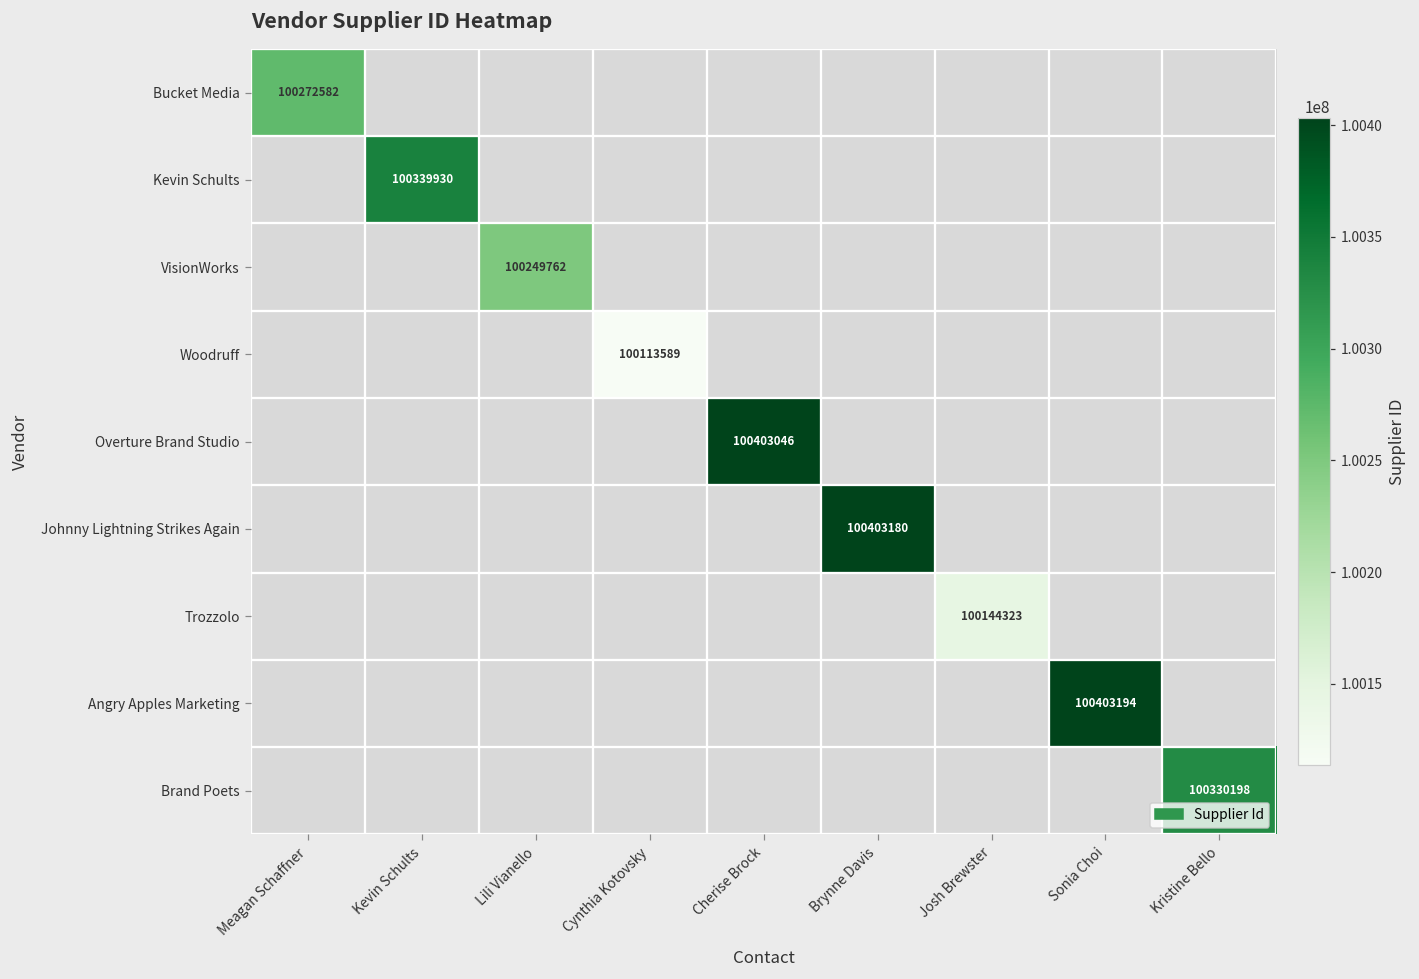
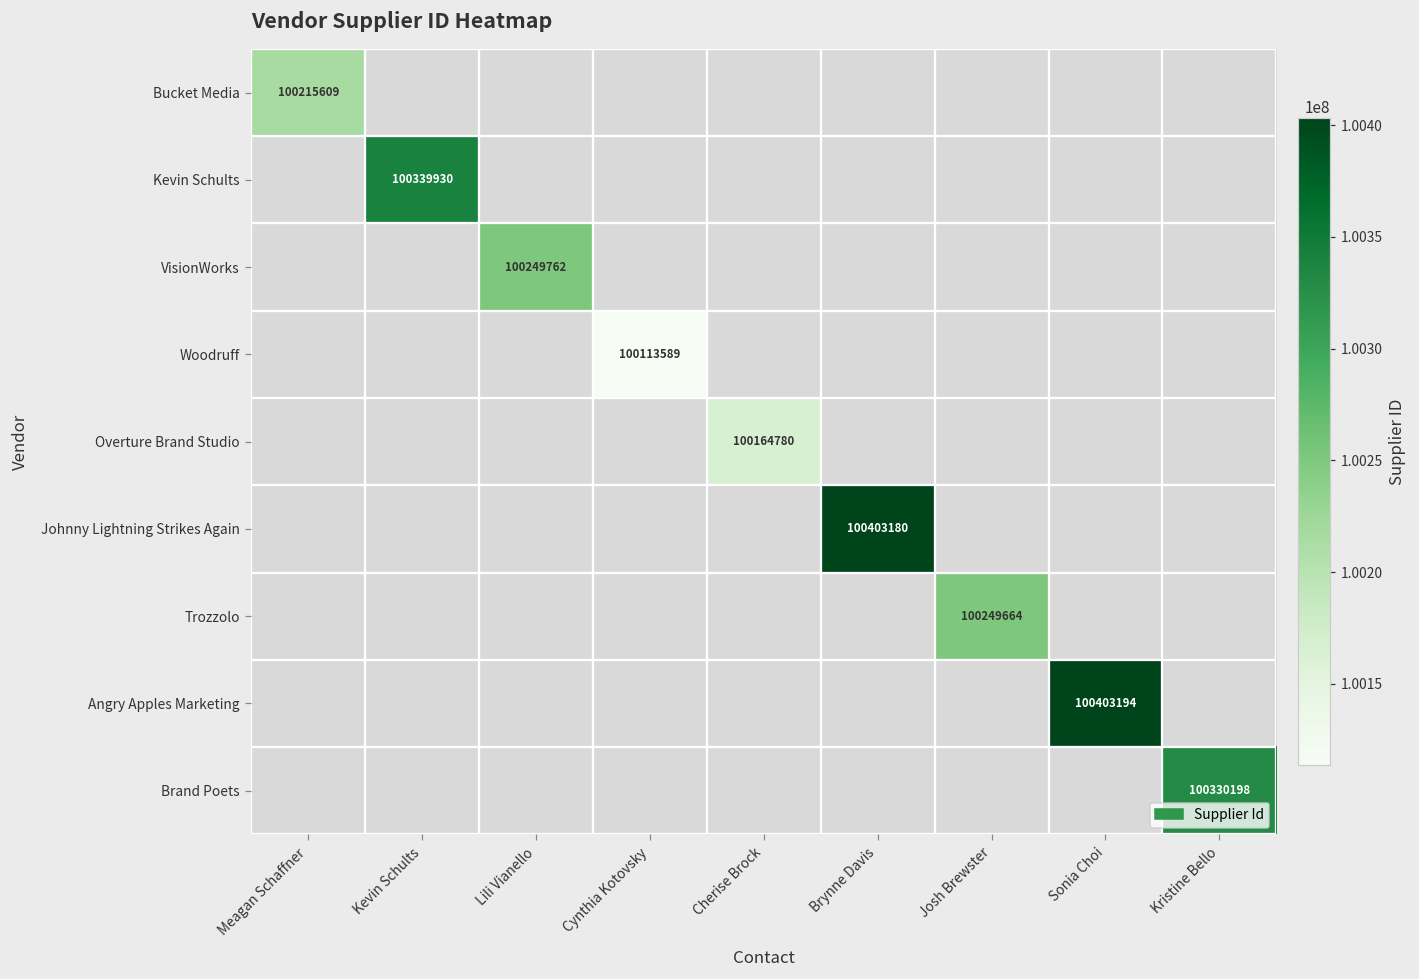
  {
    "Bucket Media": {
-     "Meagan Schaffner": 100272582
+     "Meagan Schaffner": 100215609
    },
    "Kevin Schults": {
      "Kevin Schults": 100339930
    },
    "VisionWorks": {
      "Lili Vianello": 100249762
    },
    "Woodruff": {
      "Cynthia Kotovsky": 100113589
    },
    "Overture Brand Studio": {
-     "Cherise Brock": 100403046
+     "Cherise Brock": 100164780
    },
    "Johnny Lightning Strikes Again": {
      "Brynne Davis": 100403180
    },
    "Trozzolo": {
-     "Josh Brewster": 100144323
+     "Josh Brewster": 100249664
    },
    "Angry Apples Marketing": {
      "Sonia Choi": 100403194
    },
    "Brand Poets": {
      "Kristine Bello": 100330198
    }
  }
